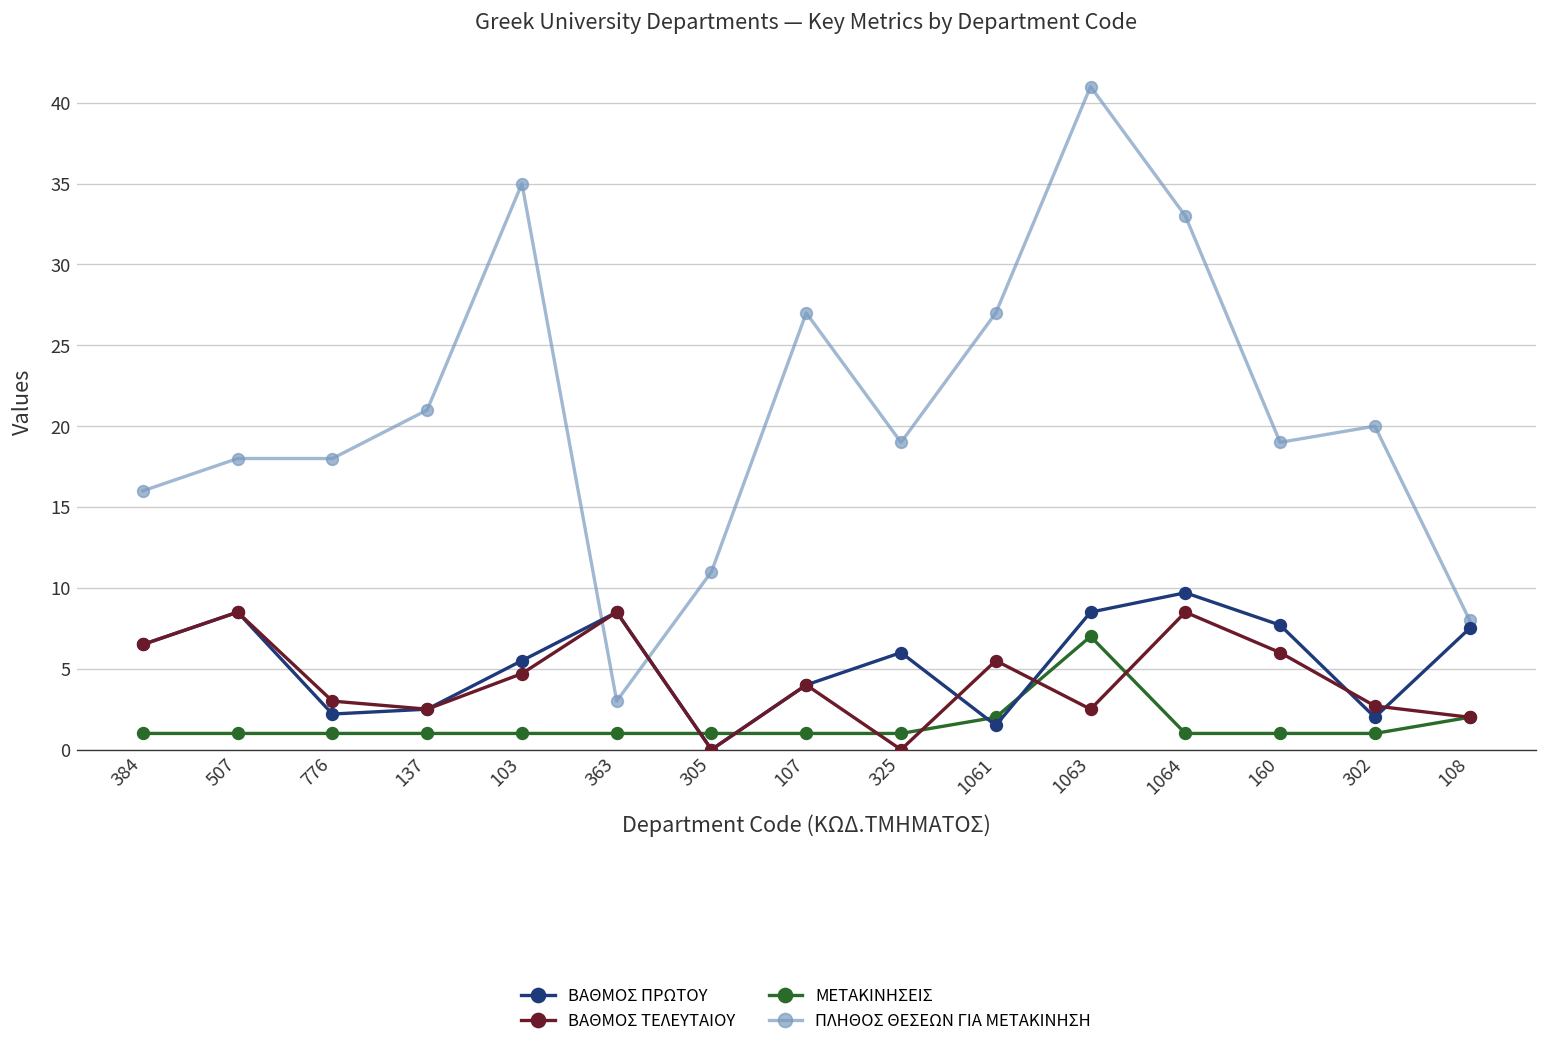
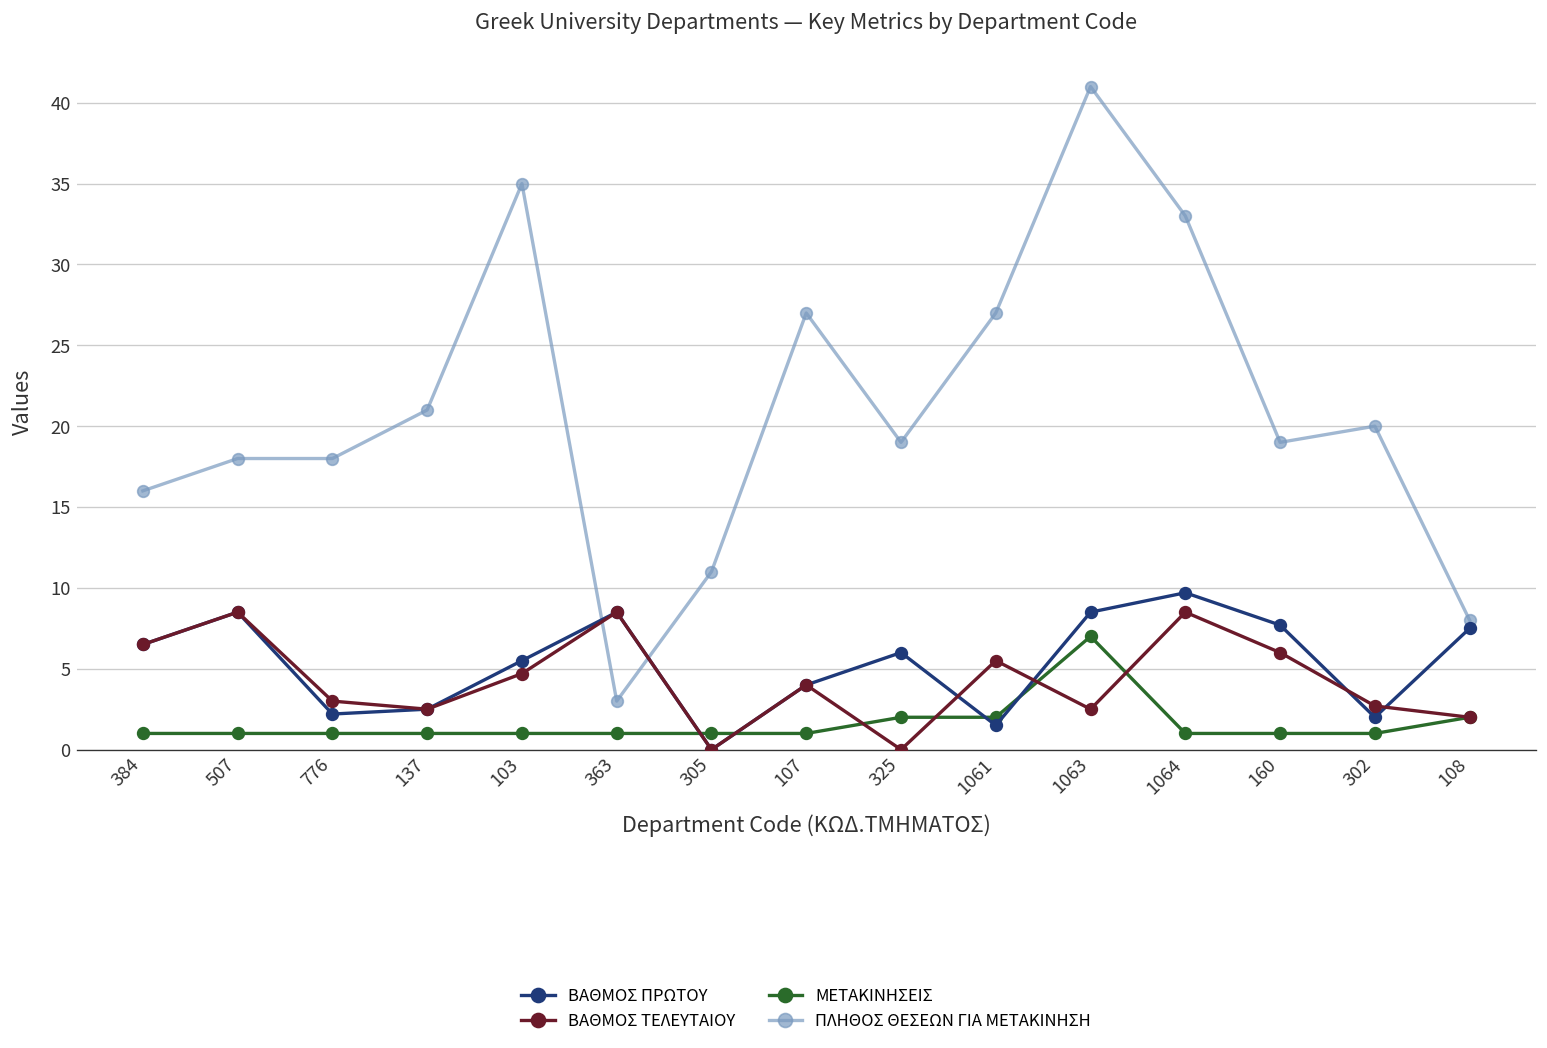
  {
    "ΒΑΘΜΟΣ ΠΡΩΤΟΥ": {
      "776": 2.2,
      "103": 5.5,
      "325": 6,
      "1061": 1.5,
      "1063": 8.5,
      "1064": 9.7,
      "160": 7.7,
      "302": 2,
      "108": 7.5
    },
    "ΒΑΘΜΟΣ ΤΕΛΕΥΤΑΙΟΥ": {
      "776": 3,
      "103": 4.7,
      "325": 0,
      "1061": 5.5,
      "1063": 2.5,
      "1064": 8.5,
      "160": 6,
      "302": 2.7
    },
    "ΜΕΤΑΚΙΝΗΣΕΙΣ": {
      "384": 1,
      "507": 1,
      "776": 1,
      "137": 1,
      "103": 1,
      "363": 1,
      "305": 1,
      "107": 1,
-     "325": 1,
+     "325": 2,
      "1061": 2,
      "1063": 7,
      "1064": 1,
      "160": 1,
      "302": 1
    },
    "ΠΛΗΘΟΣ ΘΕΣΕΩΝ ΓΙΑ ΜΕΤΑΚΙΝΗΣΗ": {
      "384": 16,
      "507": 18,
      "776": 18,
      "137": 21,
      "103": 35,
      "363": 3,
      "305": 11,
      "107": 27,
      "325": 19,
      "1061": 27,
      "1063": 41,
      "1064": 33,
      "160": 19,
      "302": 20,
      "108": 8
    }
  }
